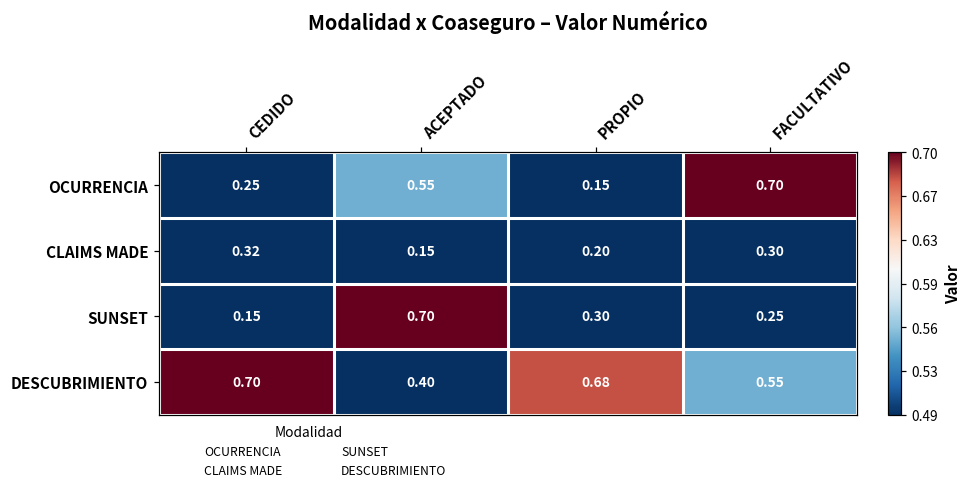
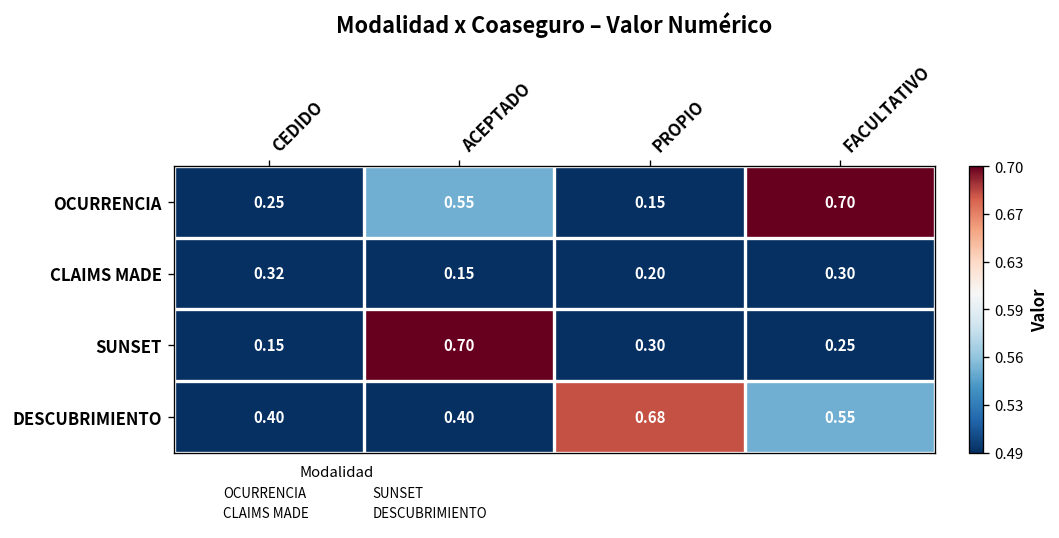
  {
    "OCURRENCIA": {
      "CEDIDO": 0.25,
      "ACEPTADO": 0.55,
      "PROPIO": 0.15,
      "FACULTATIVO": 0.70
    },
    "CLAIMS MADE": {
      "CEDIDO": 0.32,
      "ACEPTADO": 0.15,
      "PROPIO": 0.20,
      "FACULTATIVO": 0.30
    },
    "SUNSET": {
      "CEDIDO": 0.15,
      "ACEPTADO": 0.70,
      "PROPIO": 0.30,
      "FACULTATIVO": 0.25
    },
    "DESCUBRIMIENTO": {
-     "CEDIDO": 0.70,
+     "CEDIDO": 0.40,
      "ACEPTADO": 0.40,
      "PROPIO": 0.68,
      "FACULTATIVO": 0.55
    }
  }
